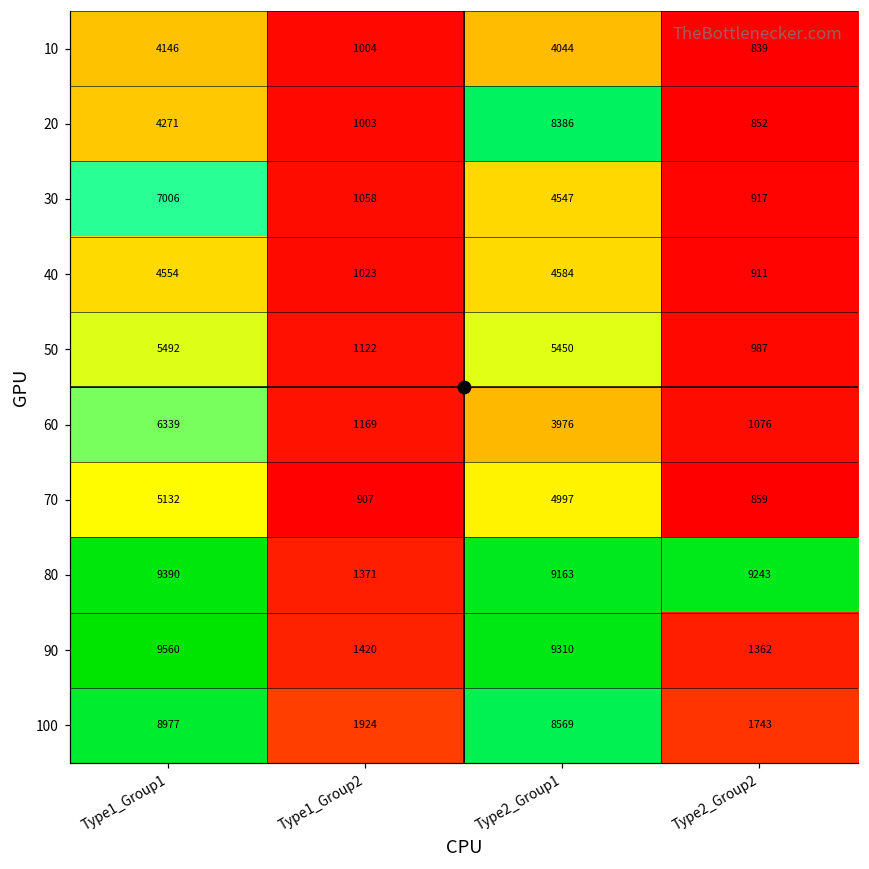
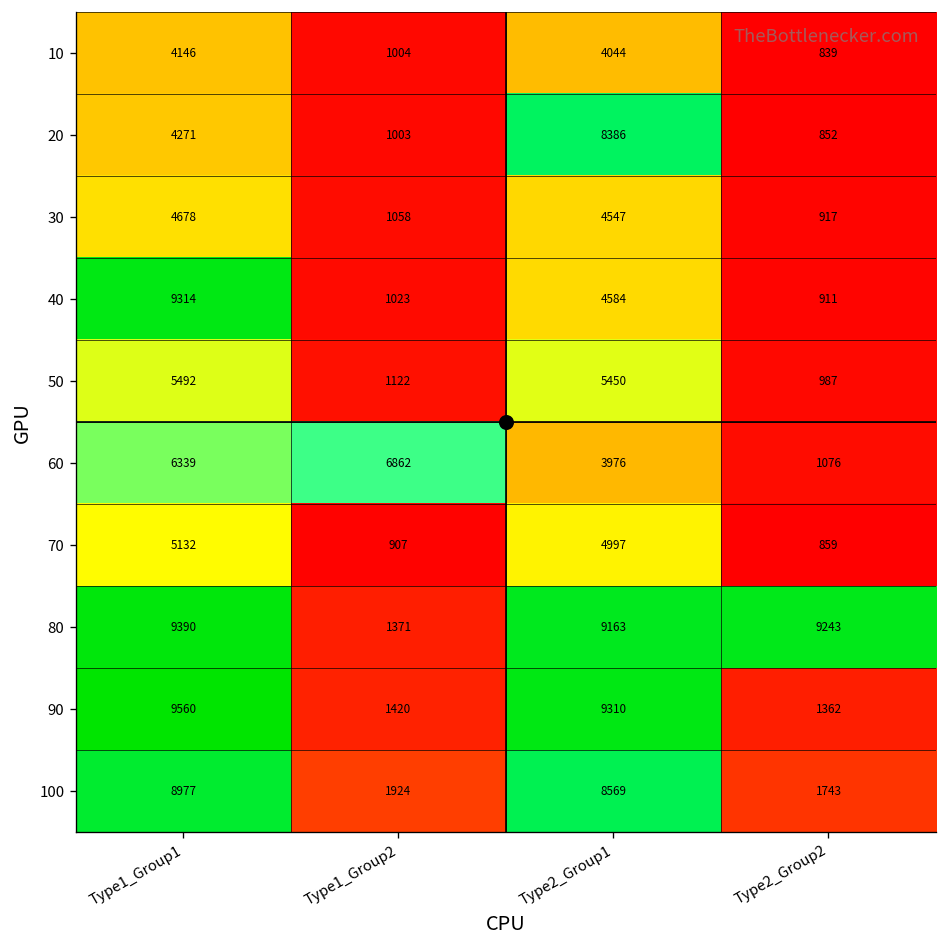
  {
    "10": {
      "Type1_Group1": 4146,
      "Type1_Group2": 1004,
      "Type2_Group1": 4044
    },
    "20": {
      "Type1_Group1": 4271,
      "Type1_Group2": 1003,
      "Type2_Group1": 8386,
      "Type2_Group2": 852
    },
    "30": {
-     "Type1_Group1": 7006,
+     "Type1_Group1": 4678,
      "Type1_Group2": 1058,
      "Type2_Group1": 4547,
      "Type2_Group2": 917
    },
    "40": {
-     "Type1_Group1": 4554,
+     "Type1_Group1": 9314,
      "Type1_Group2": 1023,
      "Type2_Group1": 4584,
      "Type2_Group2": 911
    },
    "50": {
      "Type1_Group1": 5492,
      "Type1_Group2": 1122,
      "Type2_Group1": 5450,
      "Type2_Group2": 987
    },
    "60": {
      "Type1_Group1": 6339,
-     "Type1_Group2": 1169,
+     "Type1_Group2": 6862,
      "Type2_Group1": 3976,
      "Type2_Group2": 1076
    },
    "70": {
      "Type1_Group1": 5132,
      "Type1_Group2": 907,
      "Type2_Group1": 4997,
      "Type2_Group2": 859
    },
    "80": {
      "Type1_Group1": 9390,
      "Type1_Group2": 1371,
      "Type2_Group1": 9163,
      "Type2_Group2": 9243
    },
    "90": {
      "Type1_Group1": 9560,
      "Type1_Group2": 1420,
      "Type2_Group1": 9310,
      "Type2_Group2": 1362
    },
    "100": {
      "Type1_Group1": 8977,
      "Type1_Group2": 1924,
      "Type2_Group1": 8569,
      "Type2_Group2": 1743
    }
  }
